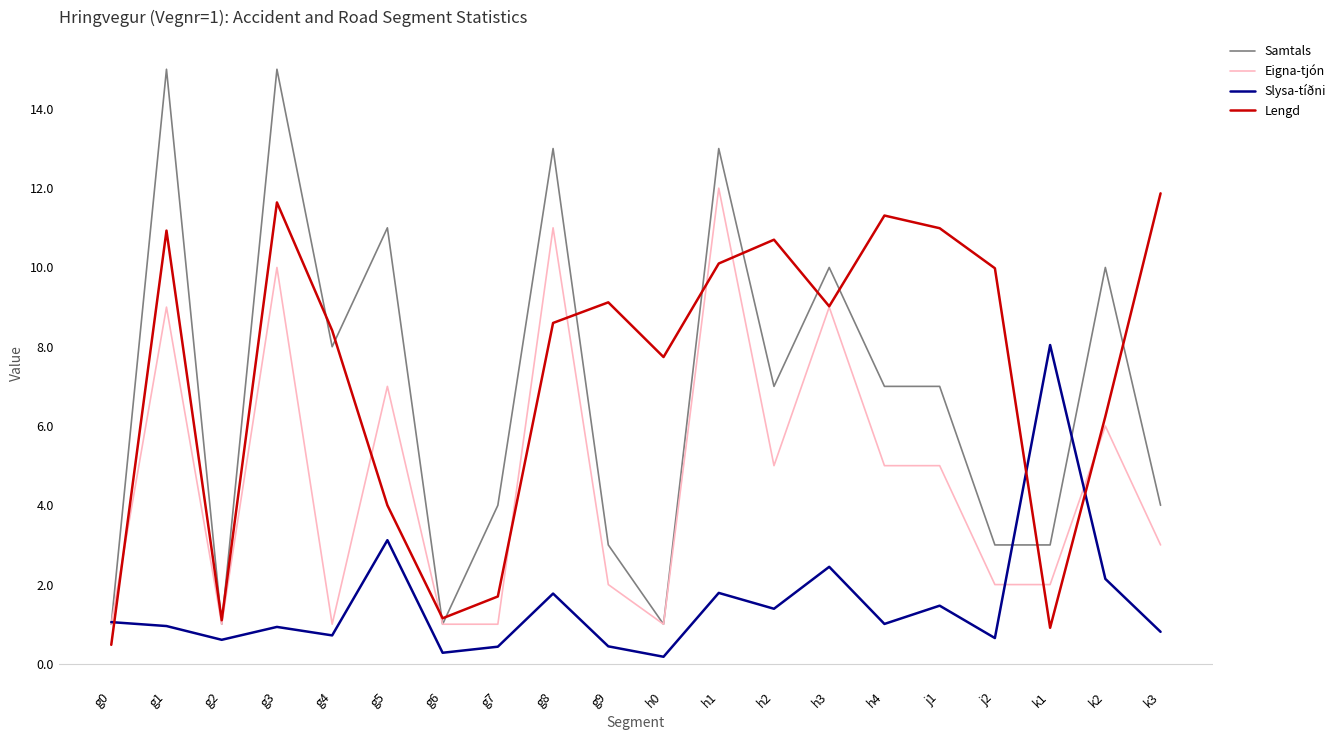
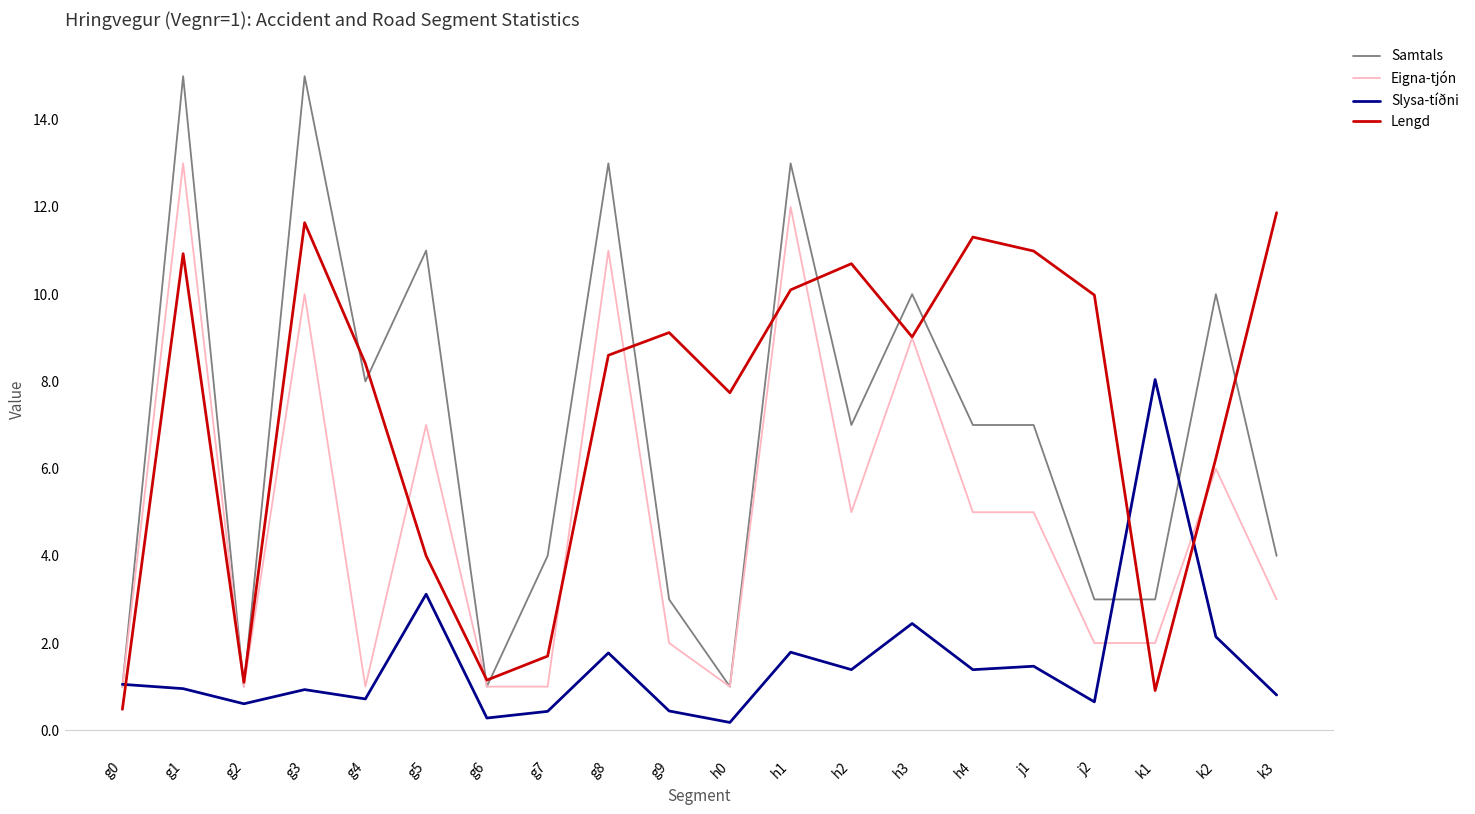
  {
    "Samtals": {
      "g1": 15.0,
      "g3": 15.0,
      "g4": 8.0,
      "g5": 11.0,
      "g7": 4.0,
      "g8": 13.0,
      "g9": 3.0,
      "h1": 13.0,
      "h2": 7.0,
      "h3": 10.0,
      "h4": 7.0,
      "j1": 7.0,
      "j2": 3.0,
      "k1": 3.0,
      "k2": 10.0,
      "k3": 4.0
    },
    "Eigna-tjón": {
-     "g1": 9,
+     "g1": 13,
      "g3": 10,
      "g4": 1,
      "g5": 7,
      "g7": 1,
      "g8": 11,
      "g9": 2,
      "h1": 12,
      "h2": 5,
      "h4": 5,
      "j1": 5,
      "j2": 2,
      "k1": 2,
      "k2": 6,
      "k3": 3
    },
    "Slysa-tíðni": {
      "g1": 1.0,
      "g2": 0.6,
      "g3": 0.9,
      "g4": 0.7,
      "g5": 3.1,
      "g6": 0.3,
      "g7": 0.4,
      "g8": 1.8,
      "g9": 0.4,
      "h0": 0.2,
      "h1": 1.8,
      "h2": 1.4,
      "h3": 2.4,
-     "h4": 1.0,
+     "h4": 1.4,
      "j1": 1.5,
      "j2": 0.7,
      "k1": 8.0,
      "k2": 2.1,
      "k3": 0.8
    },
    "Lengd": {
      "g0": 0.5,
      "g1": 10.9,
      "g2": 1.1,
      "g3": 11.6,
      "g4": 8.4,
      "g5": 4.0,
      "g6": 1.2,
      "g7": 1.7,
      "g8": 8.6,
      "g9": 9.1,
      "h0": 7.7,
      "h1": 10.1,
      "h2": 10.7,
      "h4": 11.3,
      "j1": 11.0,
      "j2": 10.0,
      "k1": 0.9,
      "k2": 6.2,
      "k3": 11.9
    }
  }
